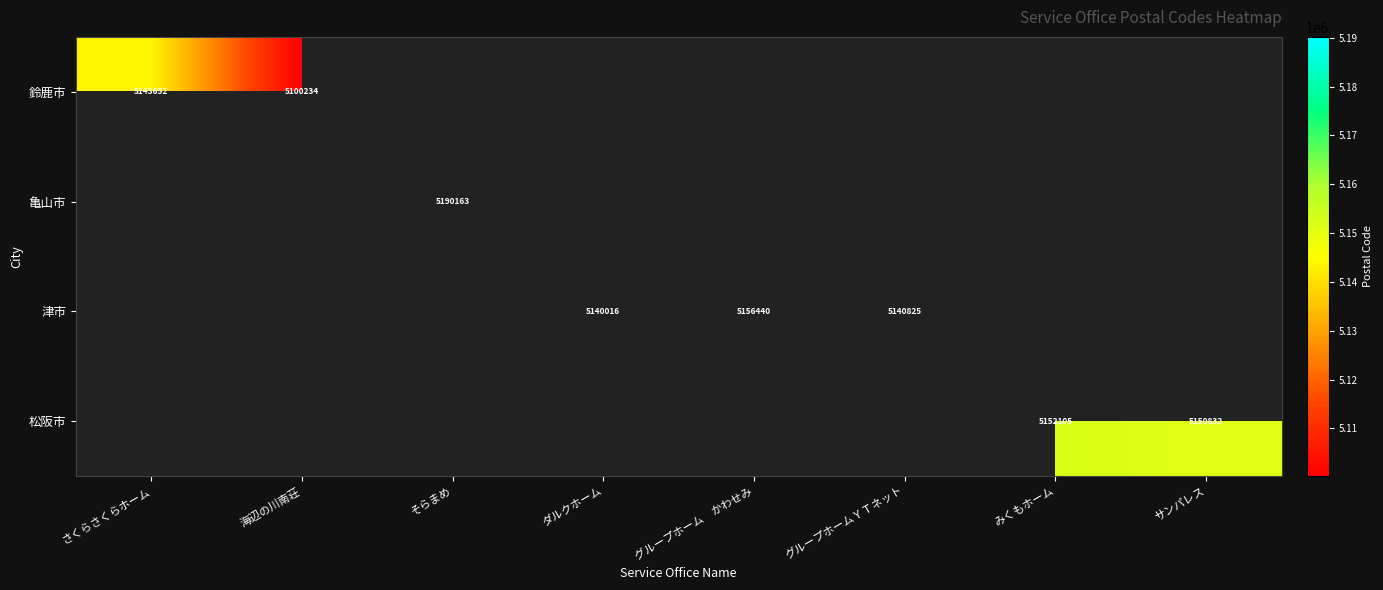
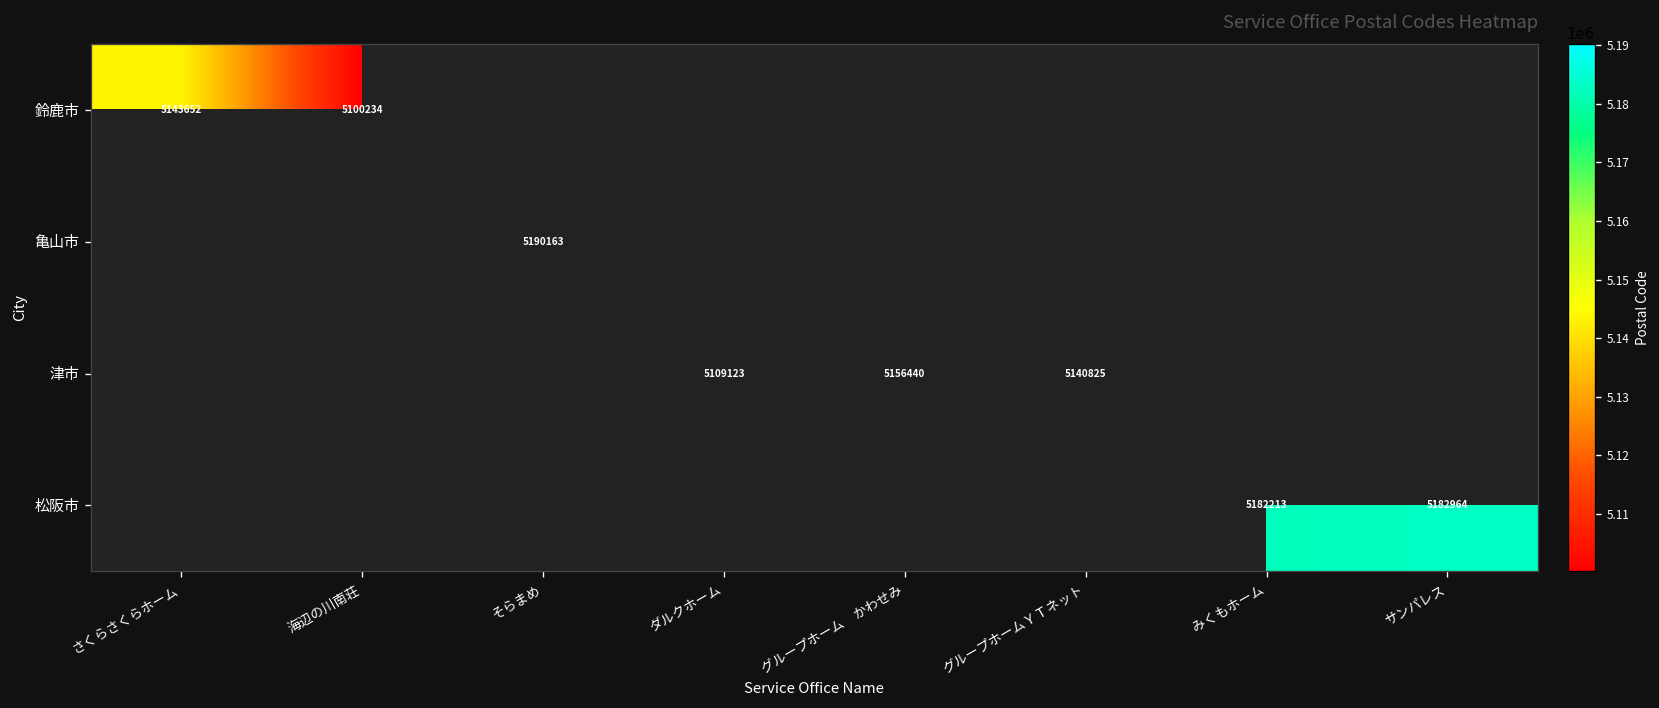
  {
    "鈴鹿市": {
      "さくらさくらホーム": 5143652,
      "海辺の川南荘": 5100234
    },
    "亀山市": {
      "そらまめ": 5190163
    },
    "津市": {
-     "ダルクホーム": 5140016,
+     "ダルクホーム": 5109123,
      "グループホーム かわせみ": 5156440,
      "グループホームＹＴネット": 5140825
    },
    "松阪市": {
-     "みくもホーム": 5152105,
-     "サンパレス": 5150832
+     "みくもホーム": 5182213,
+     "サンパレス": 5182964
    }
  }
